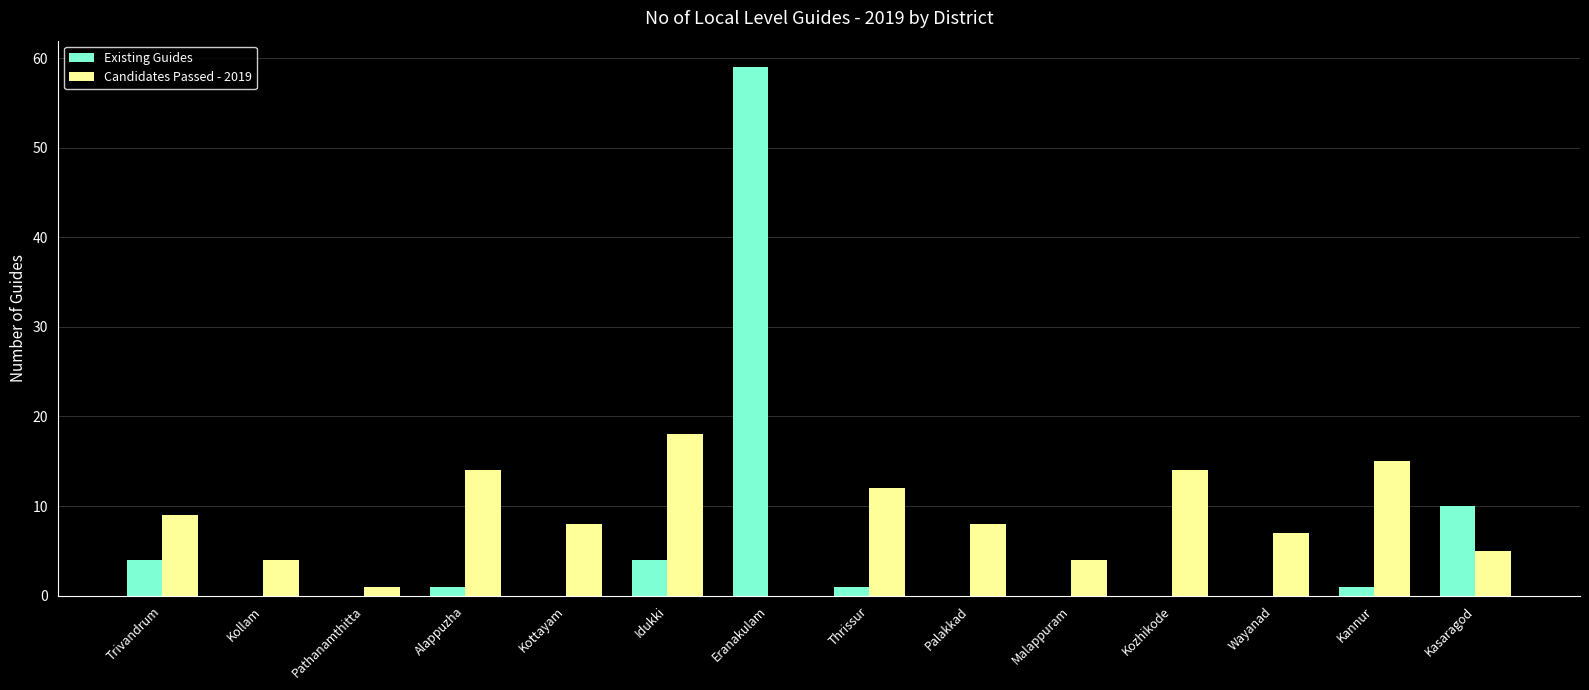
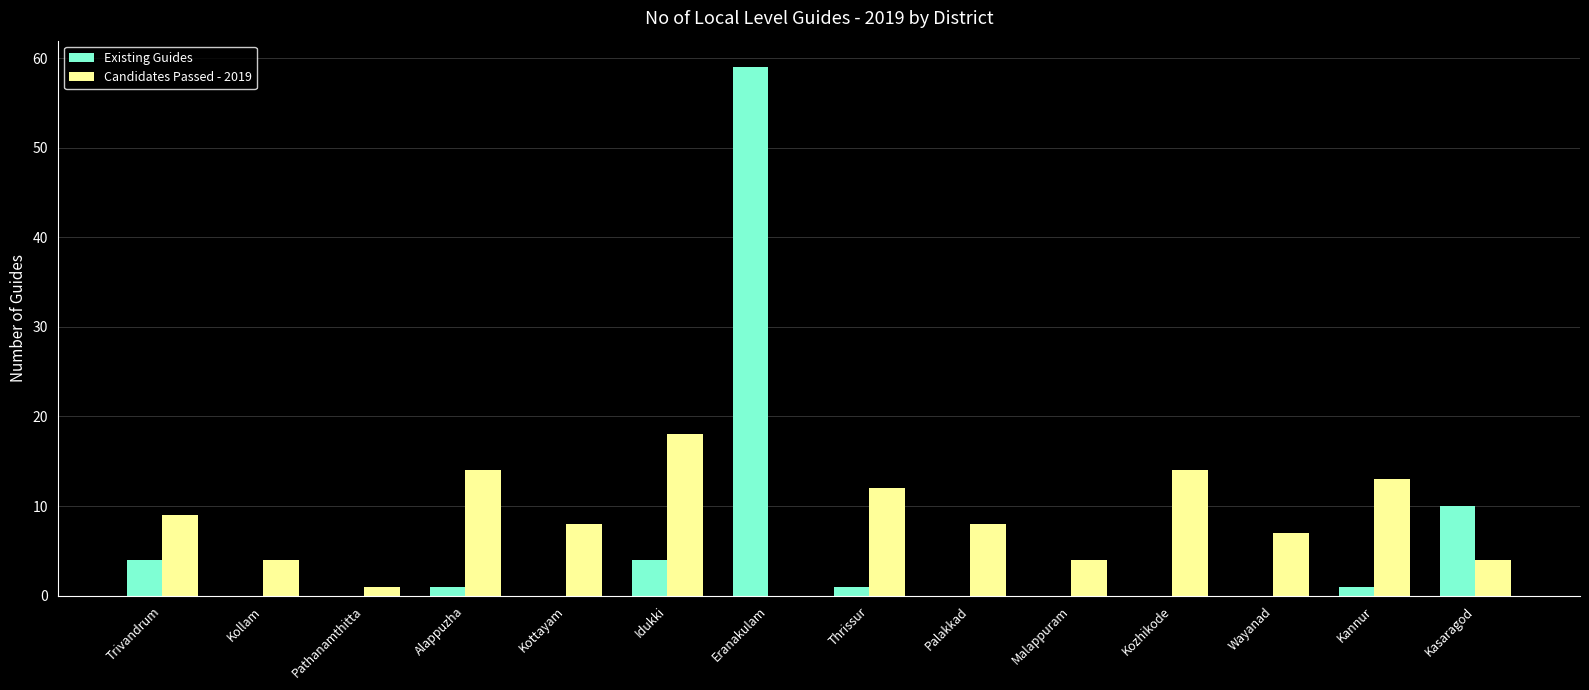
  {
    "Existing Guides": {
      "Trivandrum": 4,
      "Kollam": 0,
      "Pathanamthitta": 0,
      "Alappuzha": 1,
      "Kottayam": 0,
      "Idukki": 4,
      "Eranakulam": 59,
      "Thrissur": 1,
      "Palakkad": 0,
      "Malappuram": 0,
      "Kozhikode": 0,
      "Wayanad": 0,
      "Kannur": 1,
      "Kasaragod": 10
    },
    "Candidates Passed - 2019": {
      "Trivandrum": 9,
      "Kollam": 4,
      "Pathanamthitta": 1,
      "Alappuzha": 14,
      "Kottayam": 8,
      "Idukki": 18,
      "Eranakulam": 0,
      "Thrissur": 12,
      "Palakkad": 8,
      "Malappuram": 4,
      "Kozhikode": 14,
      "Wayanad": 7,
-     "Kannur": 15,
-     "Kasaragod": 5
+     "Kannur": 13,
+     "Kasaragod": 4
    }
  }
